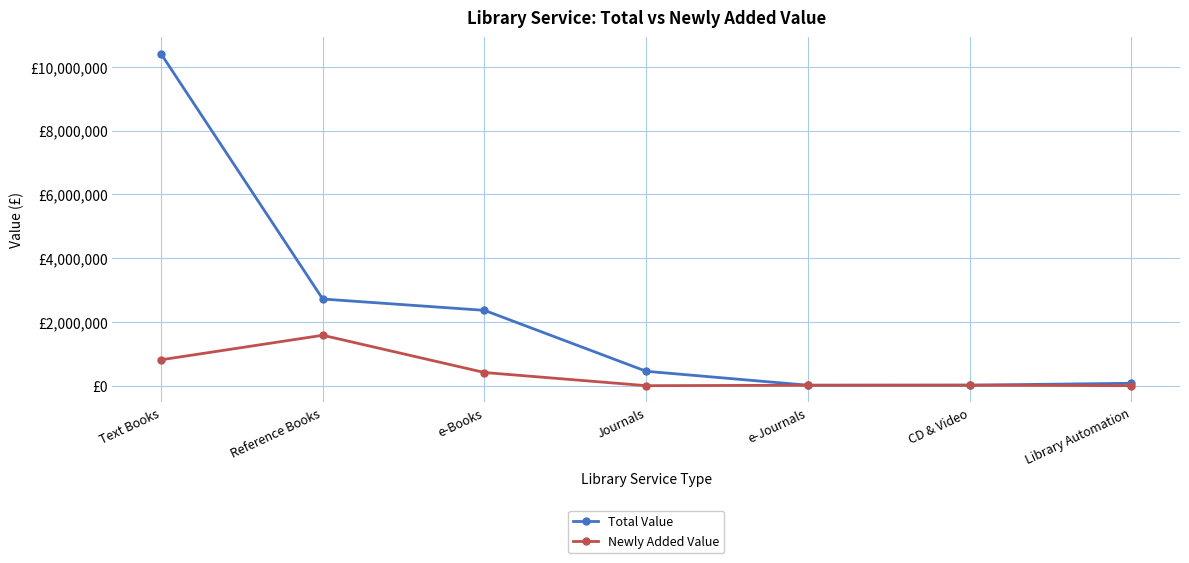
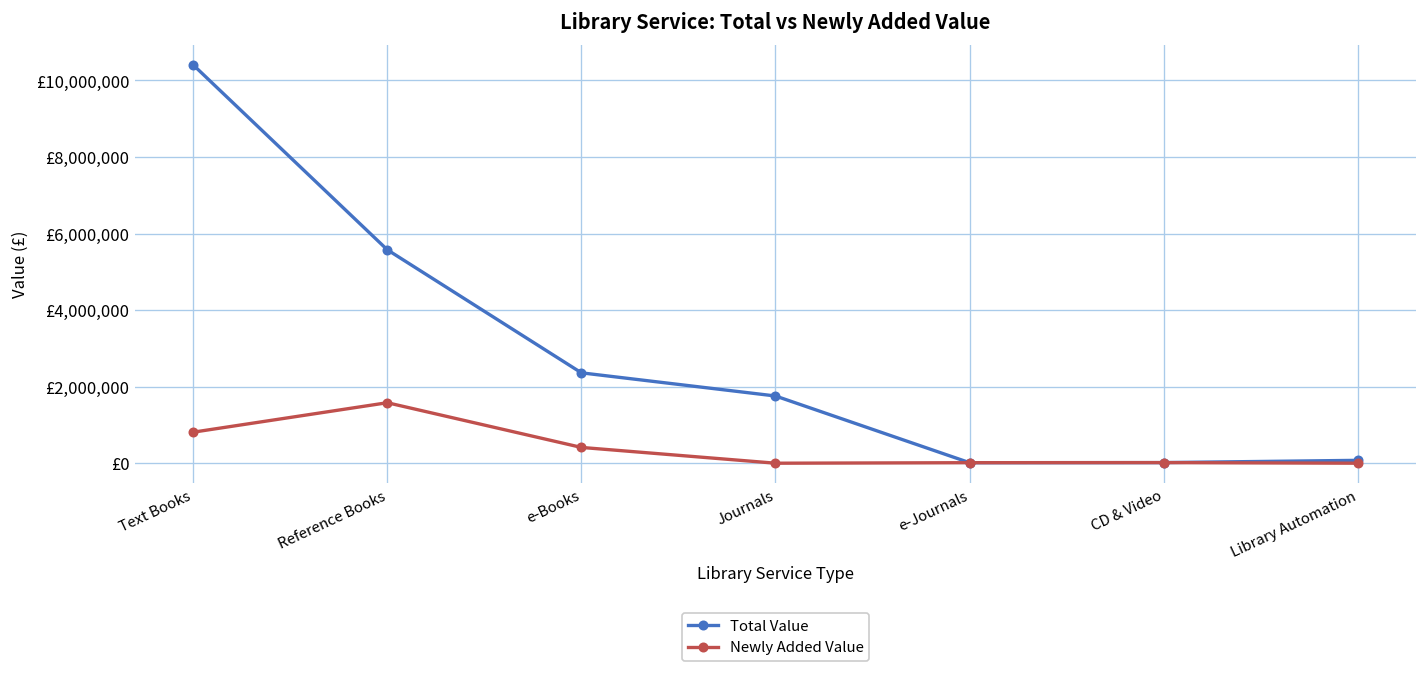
  {
    "Total Value": {
      "Text Books": "£10,400,000",
-     "Reference Books": "£2,700,000",
+     "Reference Books": "£5,600,000",
      "e-Books": "£2,400,000",
-     "Journals": "£500,000"
+     "Journals": "£1,800,000"
    },
    "Newly Added Value": {
      "Text Books": "£800,000",
      "Reference Books": "£1,600,000",
      "e-Books": "£400,000",
      "Journals": "£0"
    }
  }
